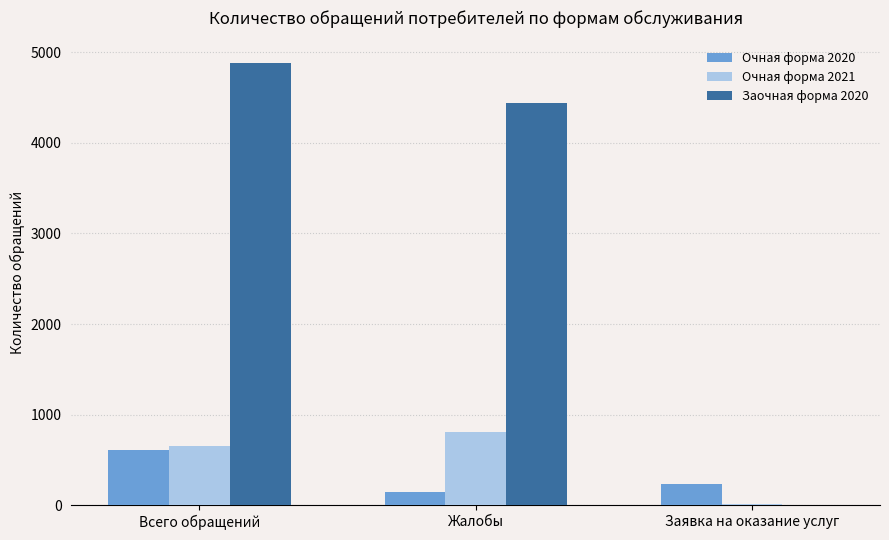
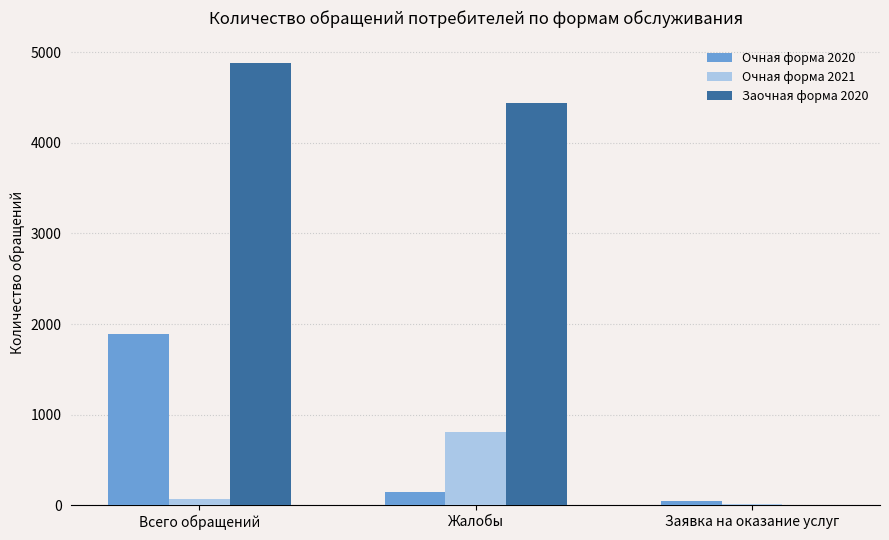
  {
    "Очная форма 2020": {
-     "Всего обращений": 600,
+     "Всего обращений": 1900,
      "Жалобы": 100,
-     "Заявка на оказание услуг": 200
+     "Заявка на оказание услуг": 100
    },
    "Очная форма 2021": {
-     "Всего обращений": 700,
+     "Всего обращений": 100,
      "Жалобы": 800
    },
    "Заочная форма 2020": {
      "Всего обращений": 4900,
      "Жалобы": 4400,
      "Заявка на оказание услуг": 0
    }
  }
